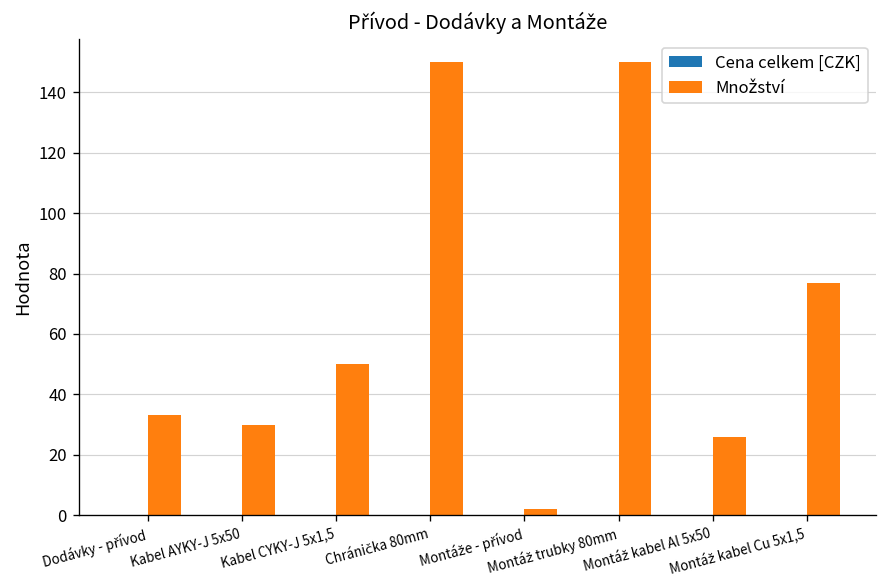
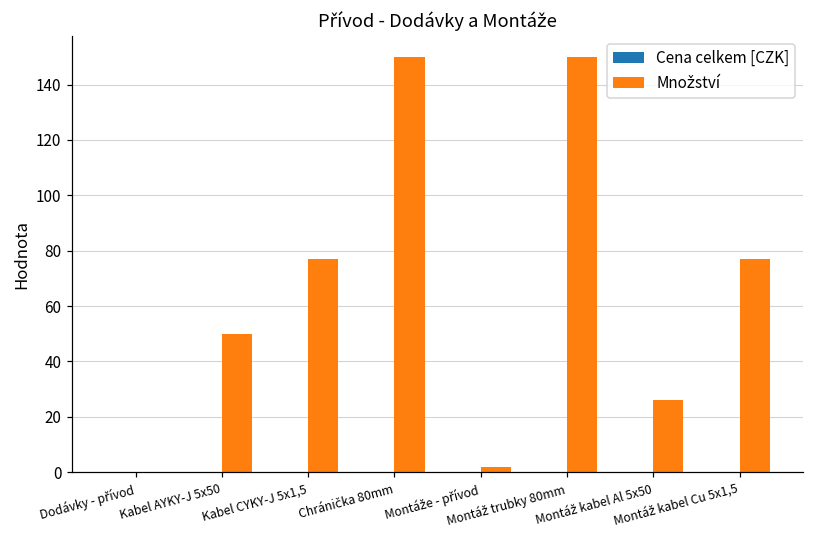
  {
    "Cena celkem [CZK]": {
      "Dodávky - přívod": 0,
      "Kabel AYKY-J 5x50": 0,
      "Kabel CYKY-J 5x1,5": 0,
      "Chránička 80mm": 0,
      "Montáže - přívod": 0,
      "Montáž trubky 80mm": 0,
      "Montáž kabel Al 5x50": 0,
      "Montáž kabel Cu 5x1,5": 0
    },
    "Množství": {
-     "Dodávky - přívod": 33,
-     "Kabel AYKY-J 5x50": 30,
-     "Kabel CYKY-J 5x1,5": 50,
+     "Dodávky - přívod": 0,
+     "Kabel AYKY-J 5x50": 50,
+     "Kabel CYKY-J 5x1,5": 77,
      "Chránička 80mm": 150,
      "Montáže - přívod": 2,
      "Montáž trubky 80mm": 150,
      "Montáž kabel Al 5x50": 26,
      "Montáž kabel Cu 5x1,5": 77
    }
  }
